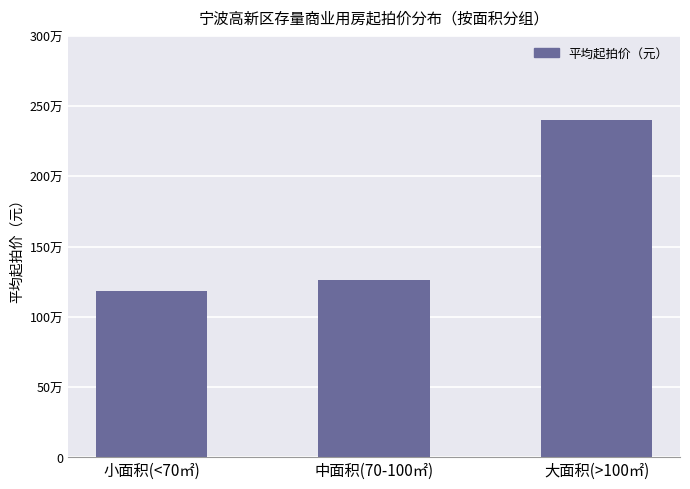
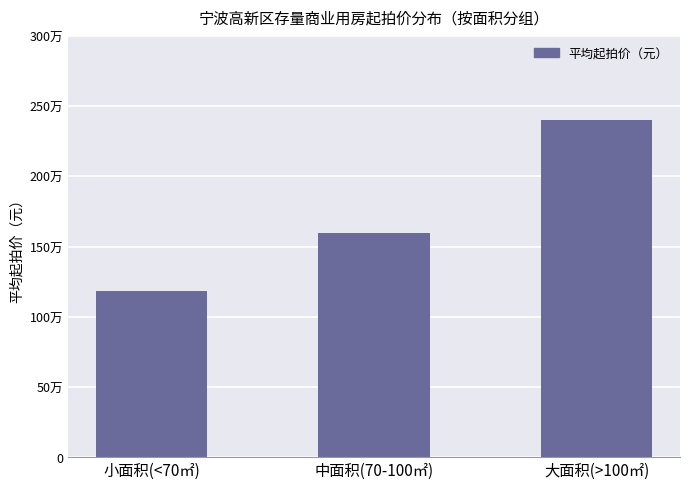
  {
    "小面积(<70㎡)": "118万",
-   "中面积(70-100㎡)": "127万",
+   "中面积(70-100㎡)": "159万",
    "大面积(>100㎡)": "240万"
  }
